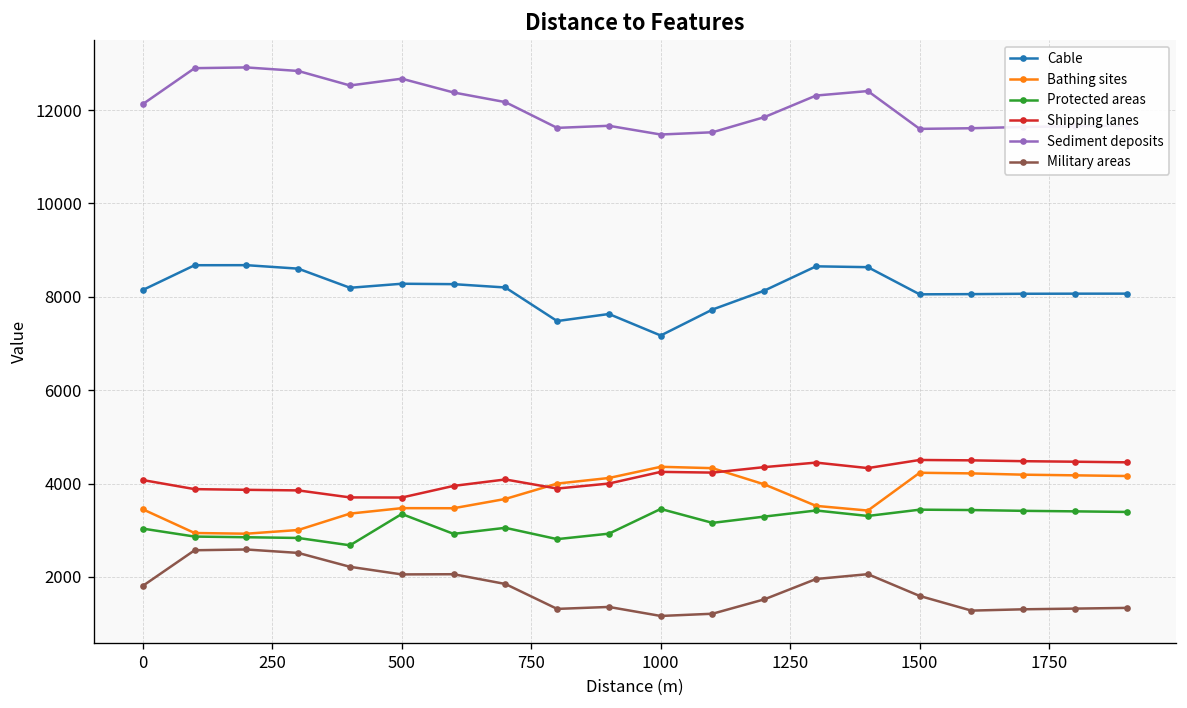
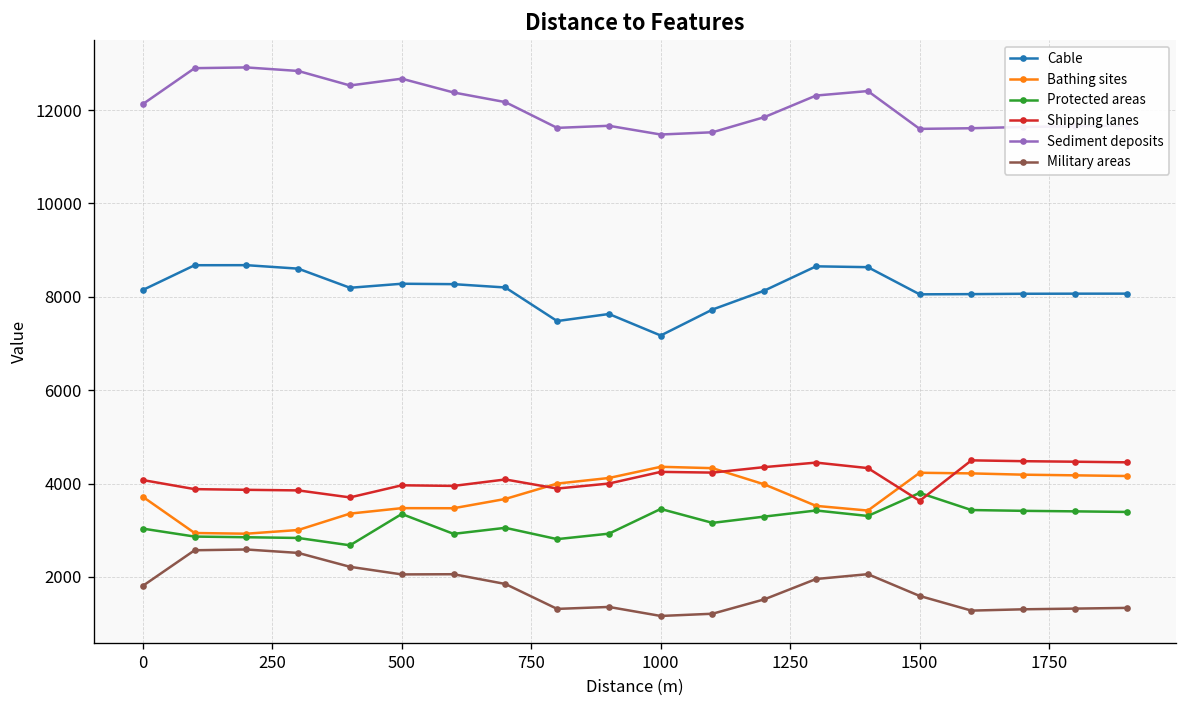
  {
    "Cable": {
      "0": 8100,
      "500": 8300,
      "1000": 7200,
      "1500": 8100
    },
    "Bathing sites": {
-     "0": 3400,
+     "0": 3700,
      "500": 3500,
      "1000": 4400,
      "1500": 4200
    },
    "Protected areas": {
      "0": 3000,
      "500": 3300,
      "1000": 3500,
-     "1500": 3400
+     "1500": 3800
    },
    "Shipping lanes": {
      "0": 4100,
-     "500": 3700,
+     "500": 4000,
      "1000": 4300,
-     "1500": 4500
+     "1500": 3600
    },
    "Sediment deposits": {
      "0": 12100,
      "500": 12700,
      "1000": 11500,
      "1500": 11600
    },
    "Military areas": {
      "0": 1800,
      "500": 2100,
      "1000": 1200,
      "1500": 1600
    }
  }
